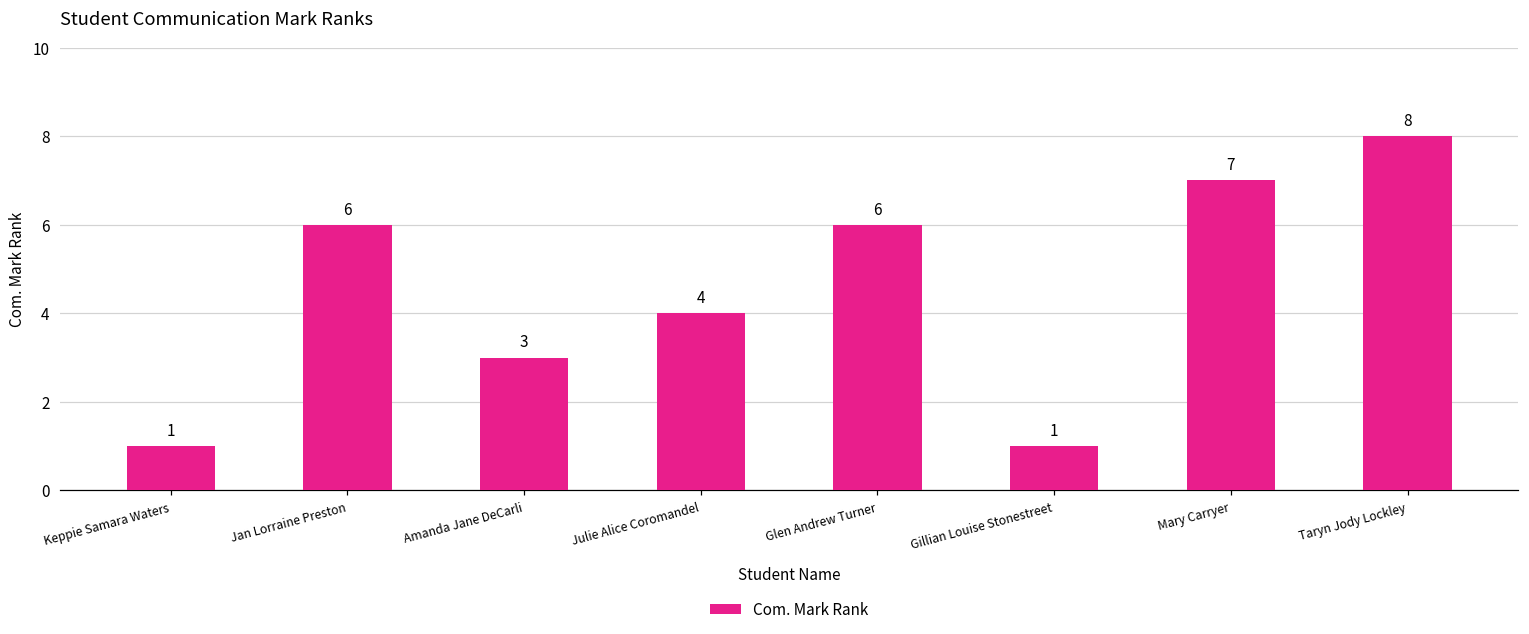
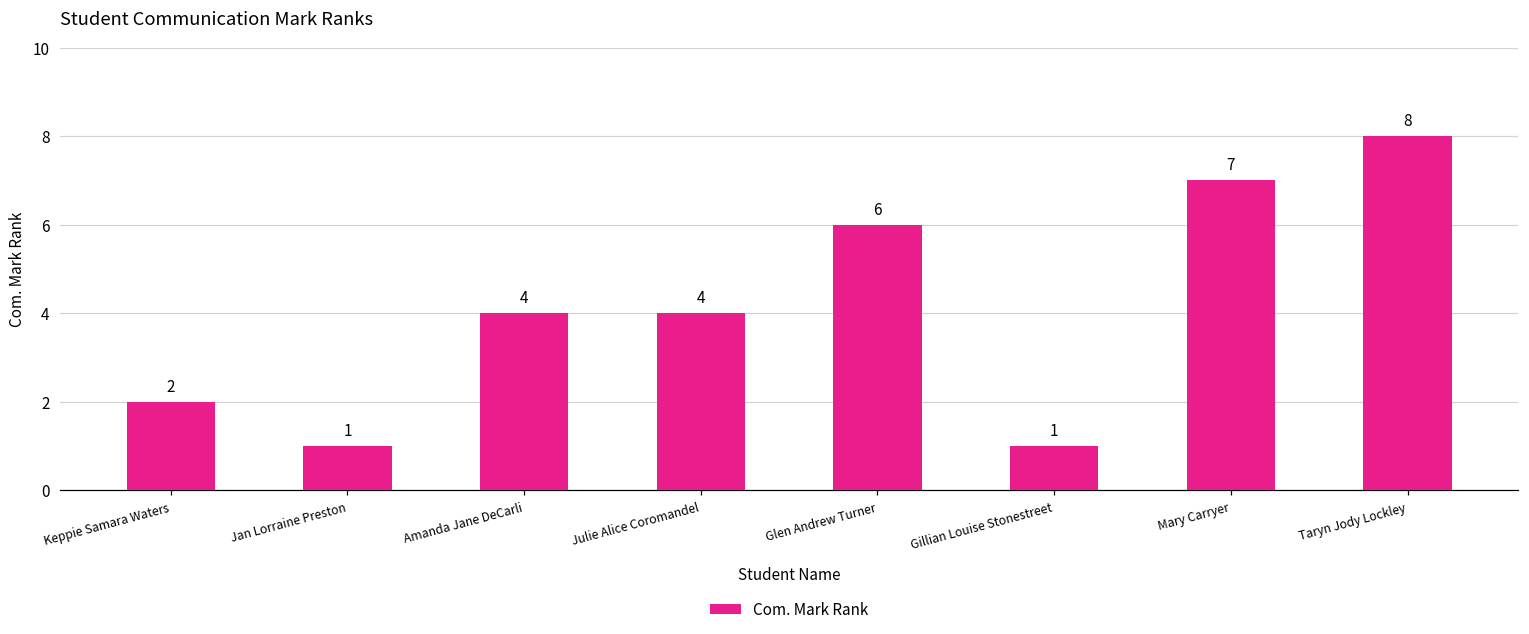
  {
-   "Keppie Samara Waters": 1,
-   "Jan Lorraine Preston": 6,
-   "Amanda Jane DeCarli": 3,
+   "Keppie Samara Waters": 2,
+   "Jan Lorraine Preston": 1,
+   "Amanda Jane DeCarli": 4,
    "Julie Alice Coromandel": 4,
    "Glen Andrew Turner": 6,
    "Gillian Louise Stonestreet": 1,
    "Mary Carryer": 7,
    "Taryn Jody Lockley": 8
  }
